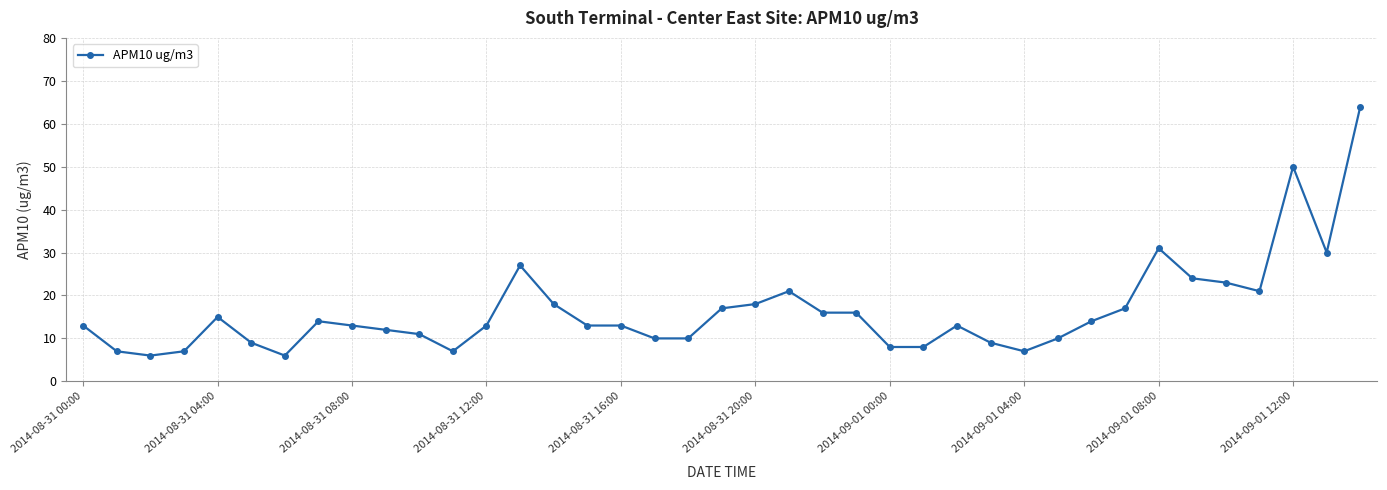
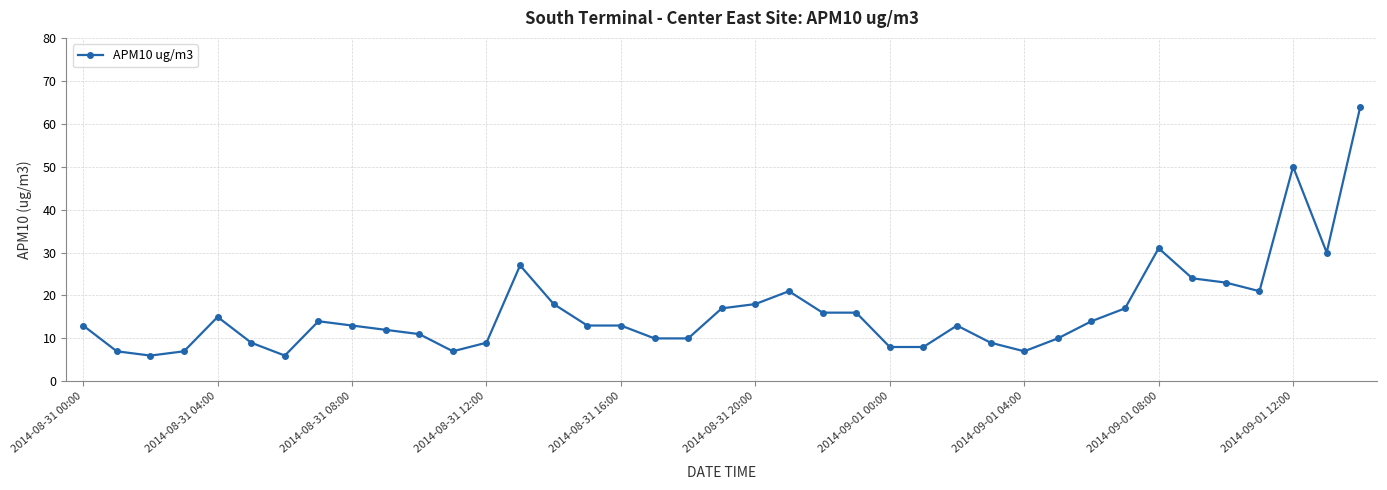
  {
    "2014-08-31 00:00": 13,
    "2014-08-31 04:00": 15,
    "2014-08-31 08:00": 13,
-   "2014-08-31 12:00": 13,
+   "2014-08-31 12:00": 9,
    "2014-08-31 16:00": 13,
    "2014-08-31 20:00": 18,
    "2014-09-01 00:00": 8,
    "2014-09-01 04:00": 7,
    "2014-09-01 08:00": 31,
    "2014-09-01 12:00": 50
  }
